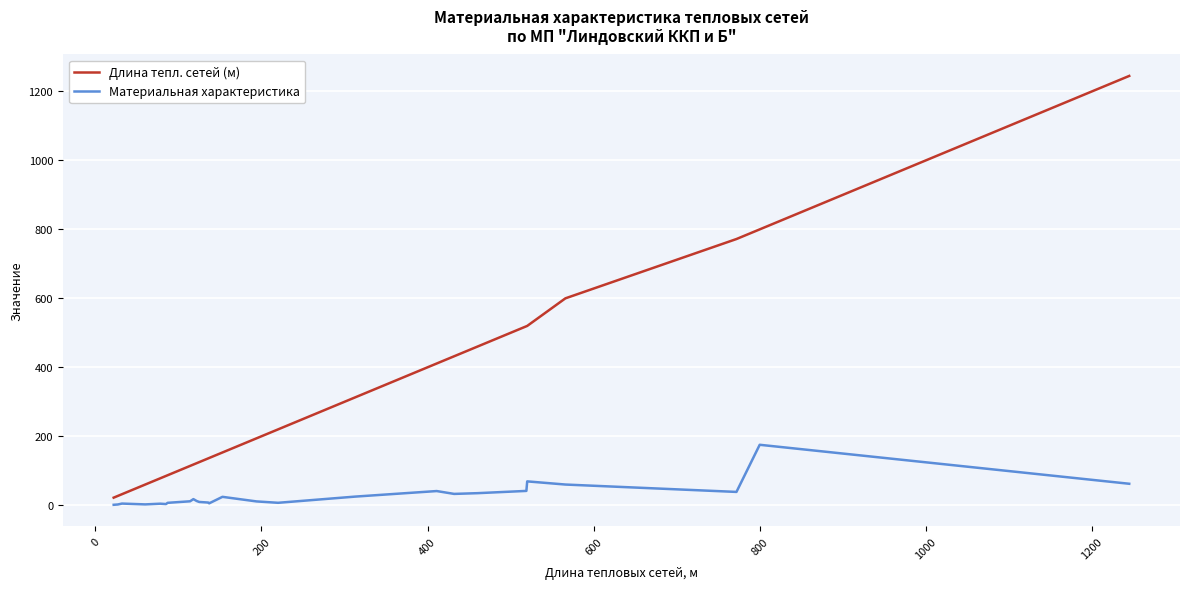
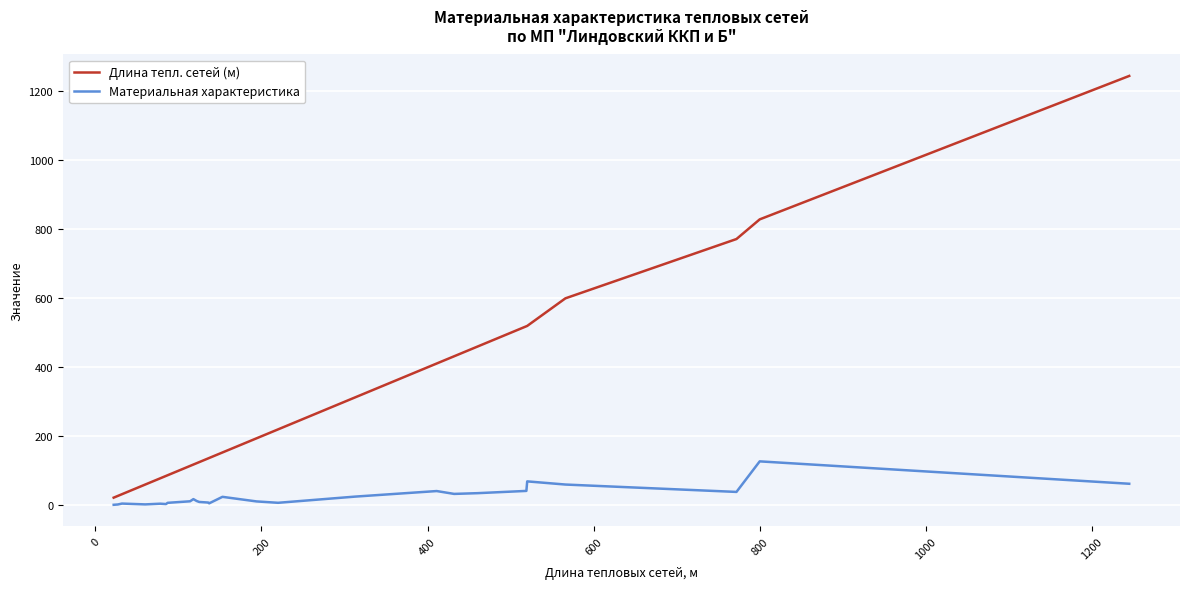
  {
    "Длина тепл. сетей (м)": {
-     "800": 800
+     "800": 830
    },
    "Материальная характеристика": {
-     "800": 180
+     "800": 130
    }
  }
